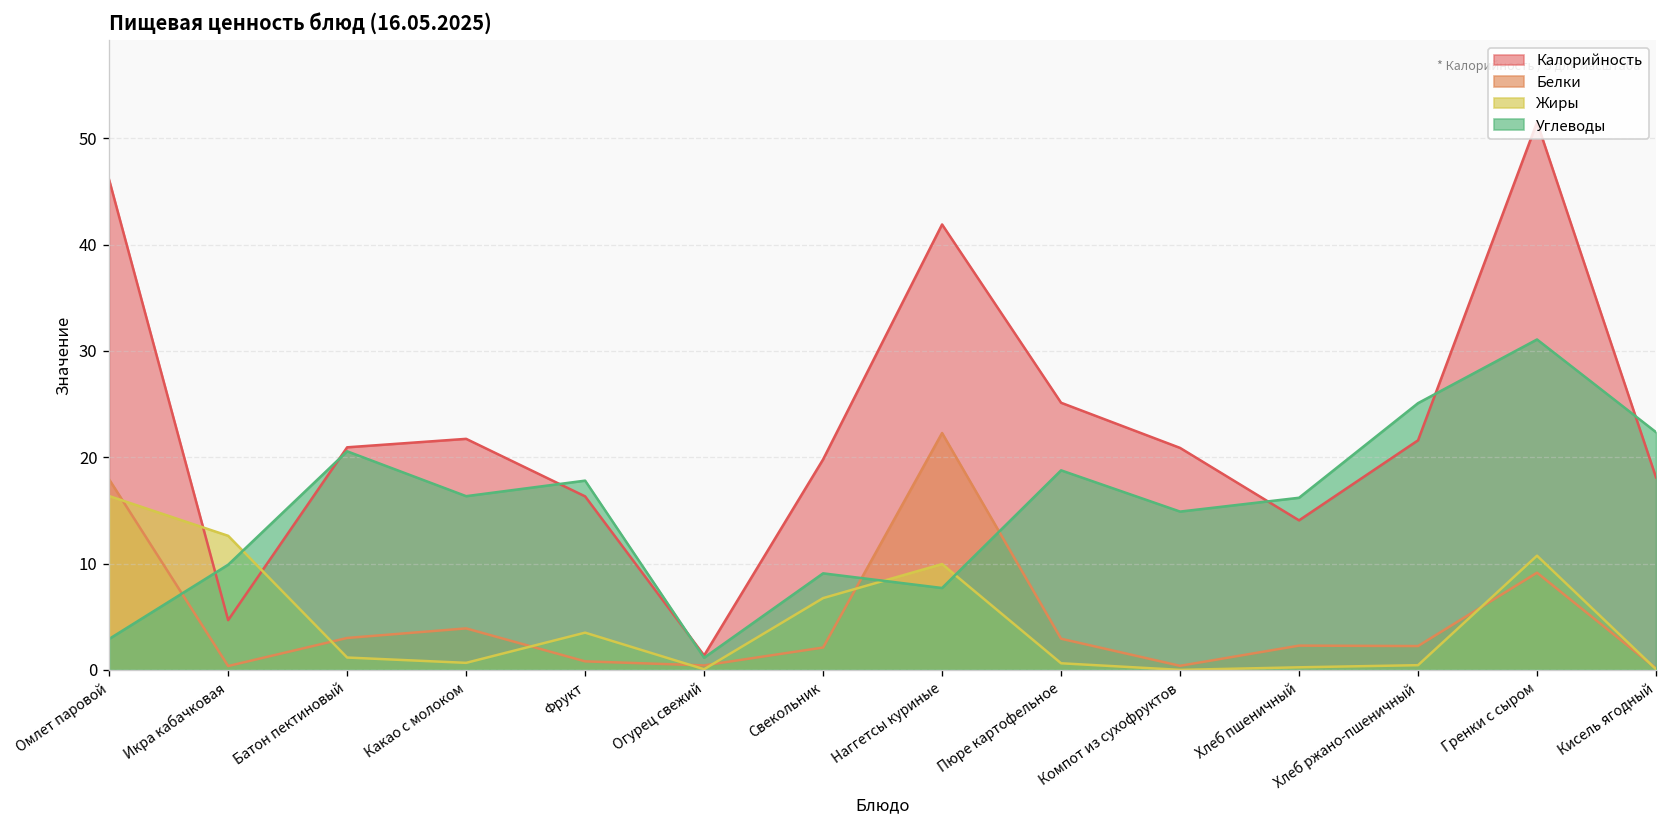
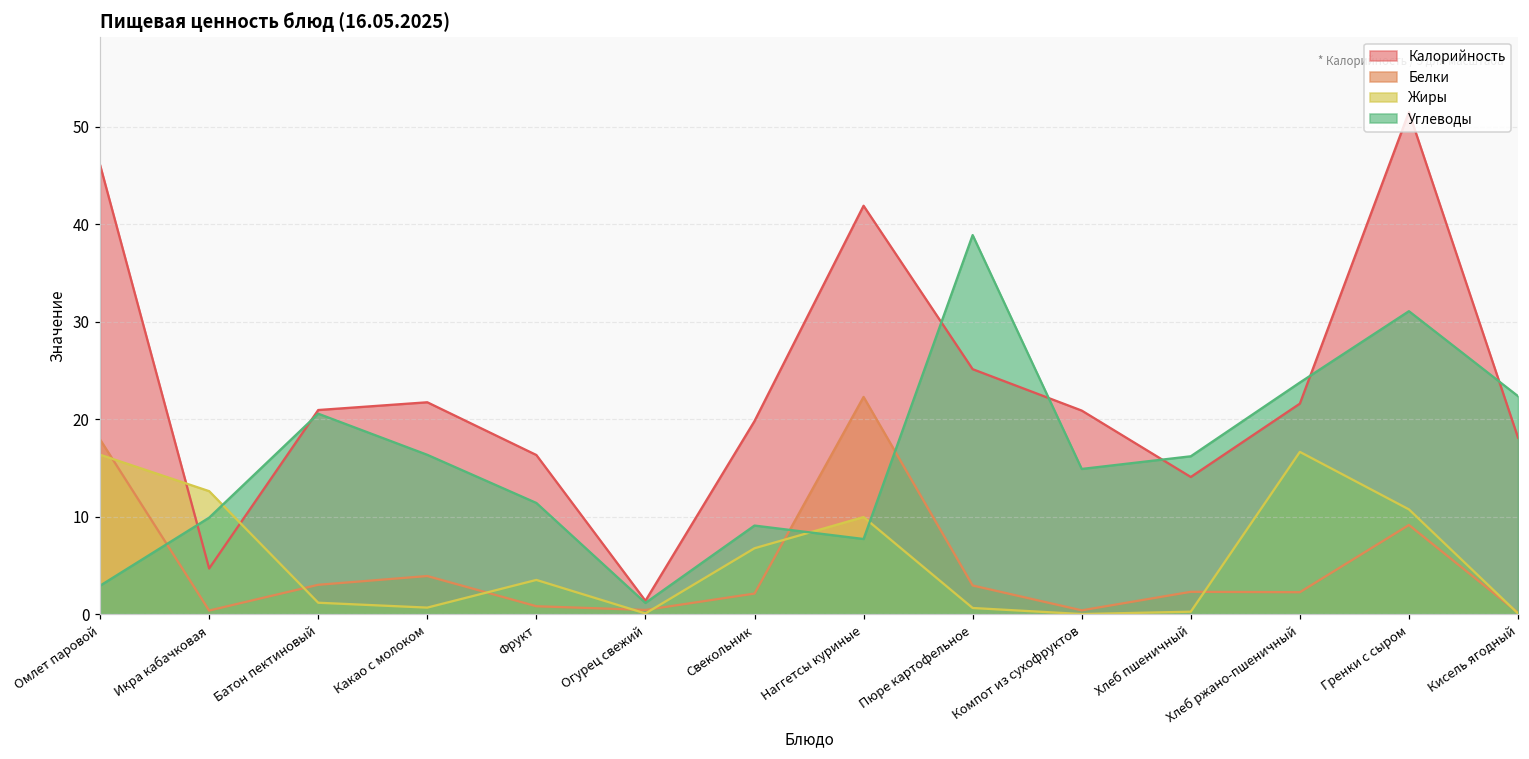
  {
    "Жиры": {
      "Омлет паровой": 16,
      "Икра кабачковая": 13,
      "Батон пектиновый": 1,
      "Какао с молоком": 1,
      "Фрукт": 4,
      "Огурец свежий": 0,
      "Свекольник": 7,
      "Наггетсы куриные": 10,
      "Пюре картофельное": 1,
      "Компот из сухофруктов": 0,
      "Хлеб пшеничный": 0,
-     "Хлеб ржано-пшеничный": 0,
+     "Хлеб ржано-пшеничный": 17,
      "Гренки с сыром": 11
    },
    "Углеводы": {
      "Омлет паровой": 3,
      "Икра кабачковая": 10,
      "Батон пектиновый": 21,
      "Какао с молоком": 16,
-     "Фрукт": 18,
+     "Фрукт": 11,
      "Свекольник": 9,
      "Наггетсы куриные": 8,
-     "Пюре картофельное": 19,
+     "Пюре картофельное": 39,
      "Компот из сухофруктов": 15,
      "Хлеб пшеничный": 16,
-     "Хлеб ржано-пшеничный": 25,
+     "Хлеб ржано-пшеничный": 24,
      "Гренки с сыром": 31,
      "Кисель ягодный": 22
    }
  }
